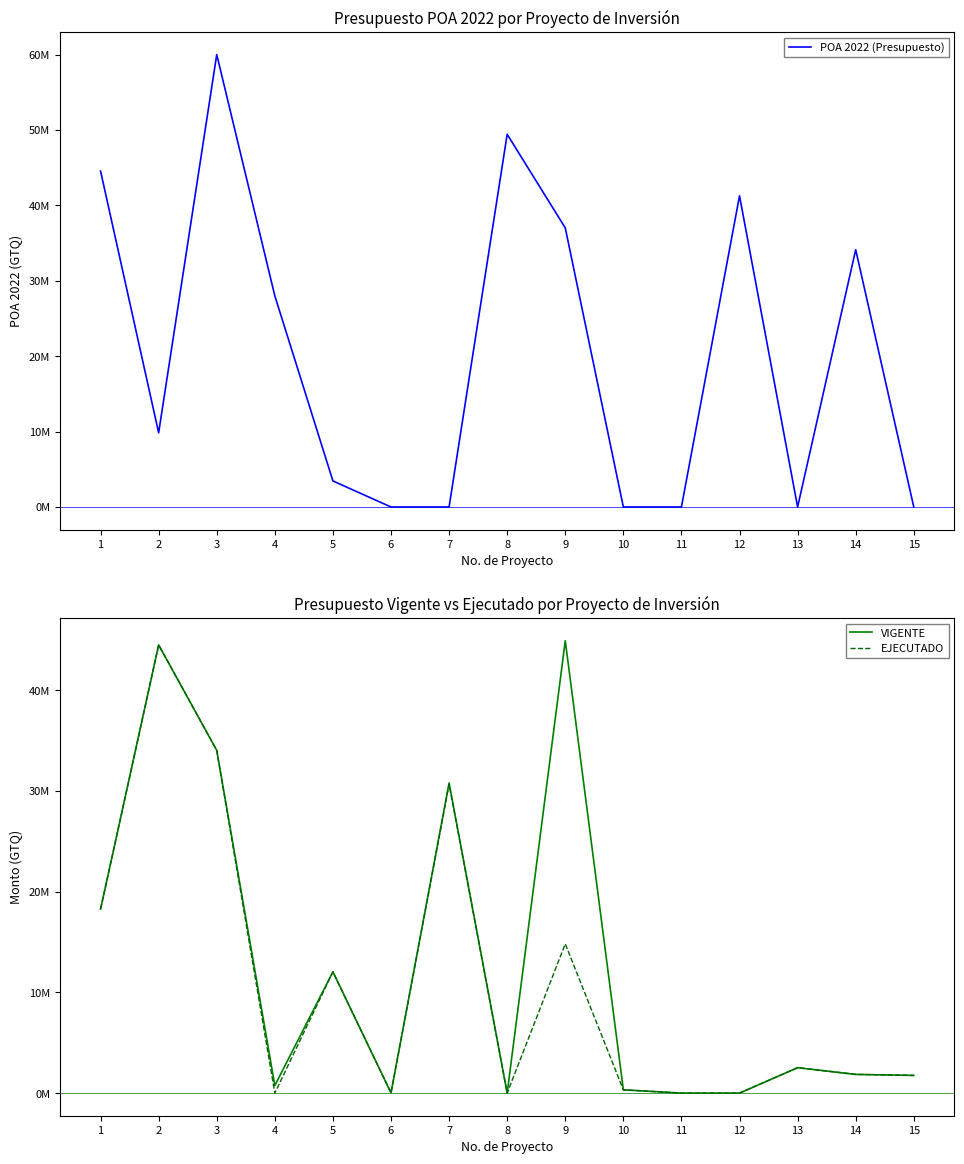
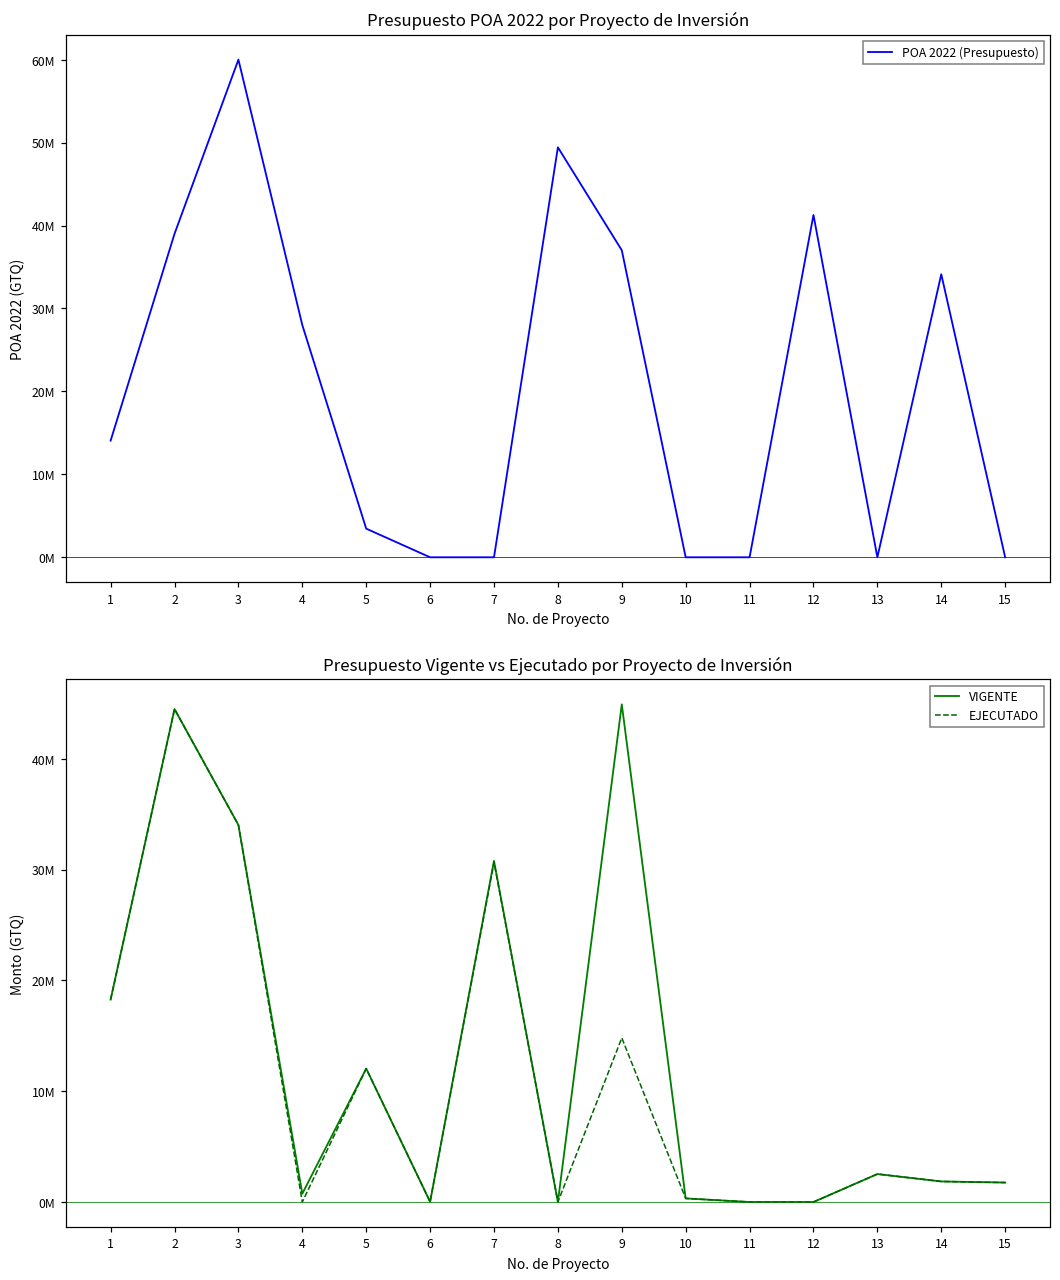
  {
    "Presupuesto POA 2022 por Proyecto de Inversión": {
-     "1": 45000000,
-     "2": 10000000,
+     "1": 14000000,
+     "2": 39000000,
      "3": 60000000,
      "4": 28000000,
      "5": 3000000,
      "6": 0,
      "7": 0,
      "8": 49000000,
      "9": 37000000,
      "10": 0,
      "11": 0,
      "12": 41000000,
      "13": 0,
      "14": 34000000,
      "15": 0
    }
  }
